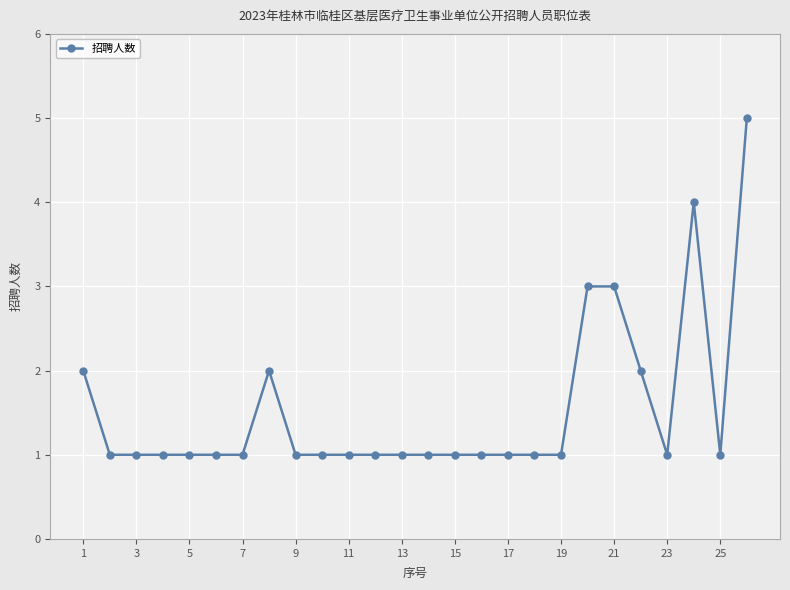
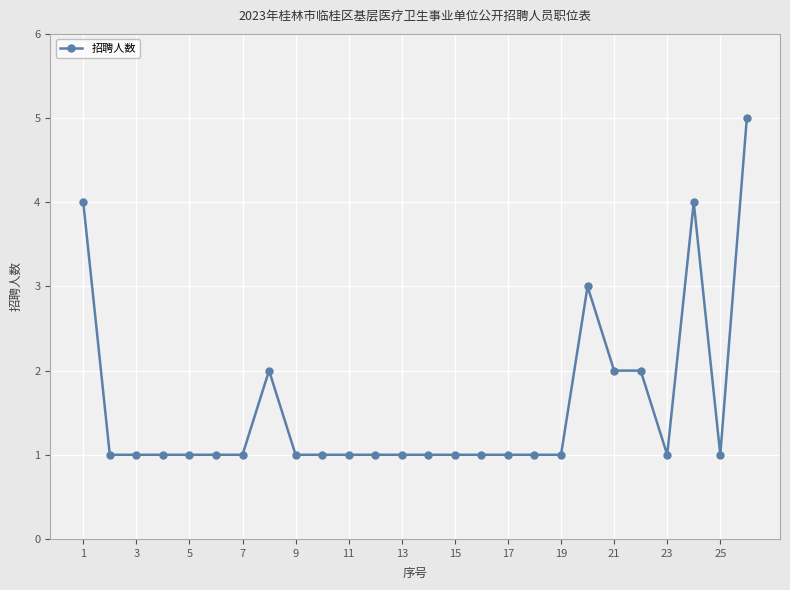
  {
-   "1": 2,
+   "1": 4,
    "3": 1,
    "5": 1,
    "7": 1,
    "9": 1,
    "11": 1,
    "13": 1,
    "15": 1,
    "17": 1,
    "19": 1,
-   "21": 3,
+   "21": 2,
    "23": 1,
    "25": 1
  }
